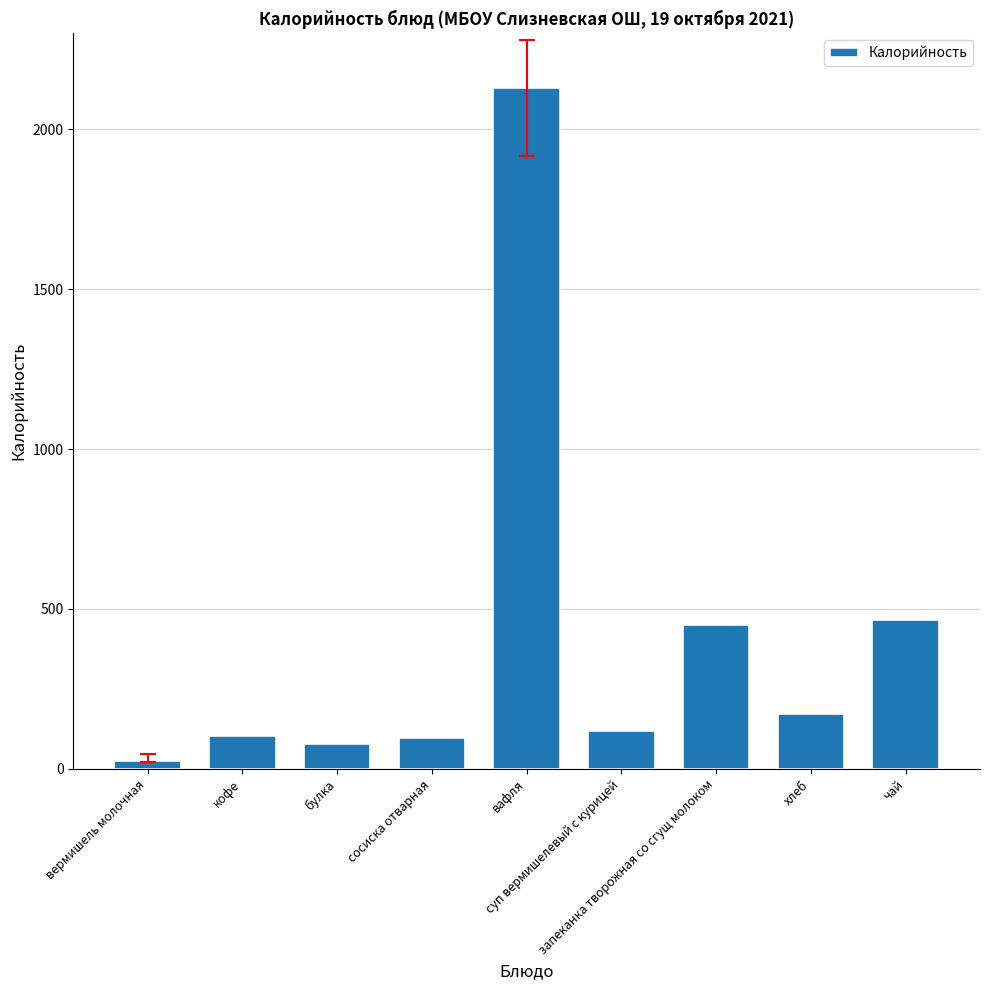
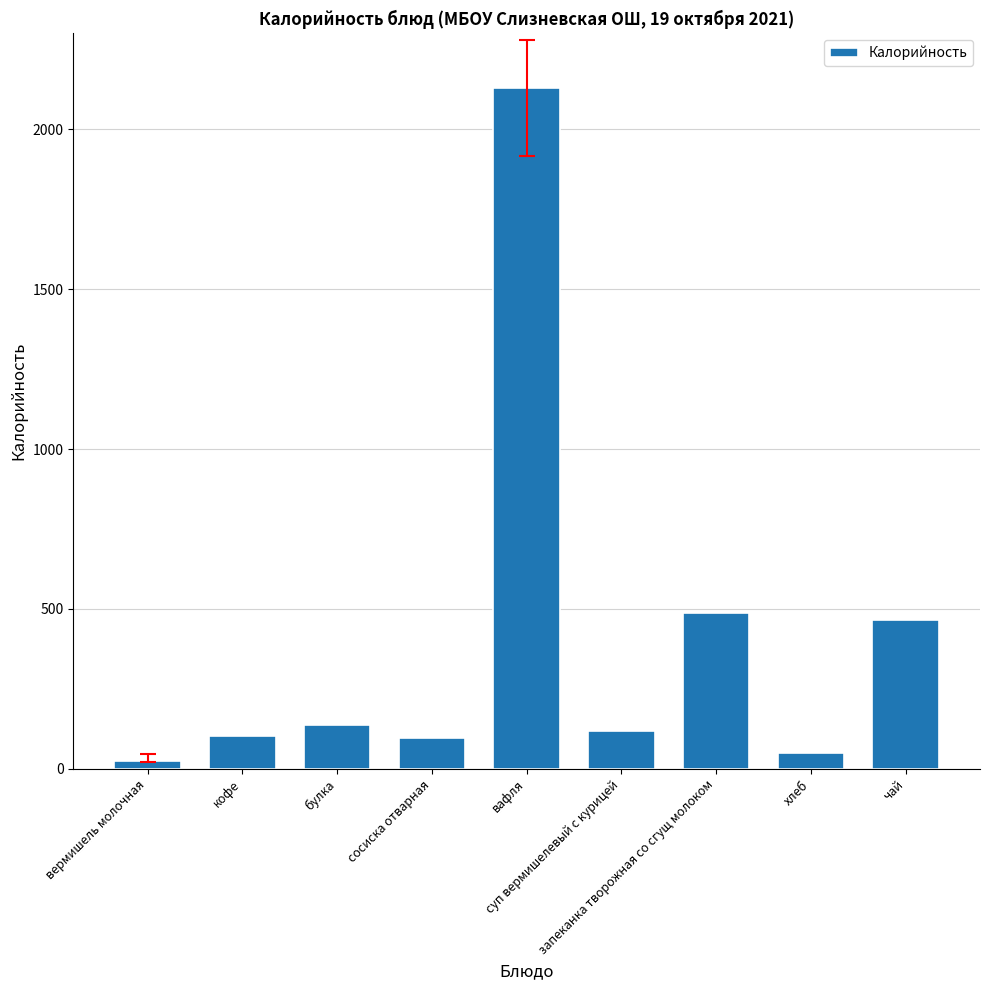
  {
    "Калорийность": {
      "вермишель молочная": 30,
      "кофе": 100,
-     "булка": 80,
+     "булка": 140,
      "сосиска отварная": 100,
      "вафля": 2130,
      "суп вермишелевый с курицей": 120,
-     "запеканка творожная со сгущ молоком": 450,
-     "хлеб": 170,
+     "запеканка творожная со сгущ молоком": 490,
+     "хлеб": 50,
      "чай": 460
    }
  }
